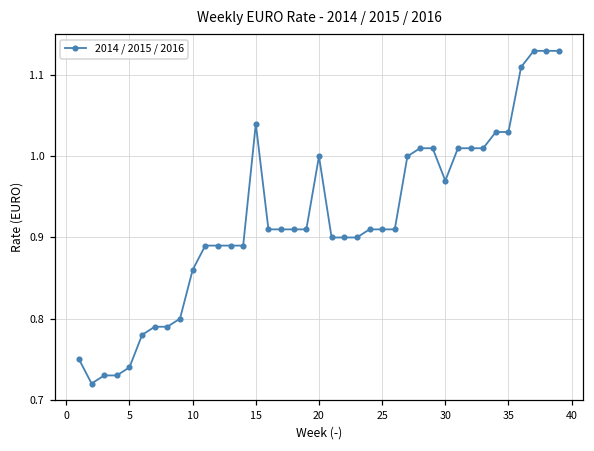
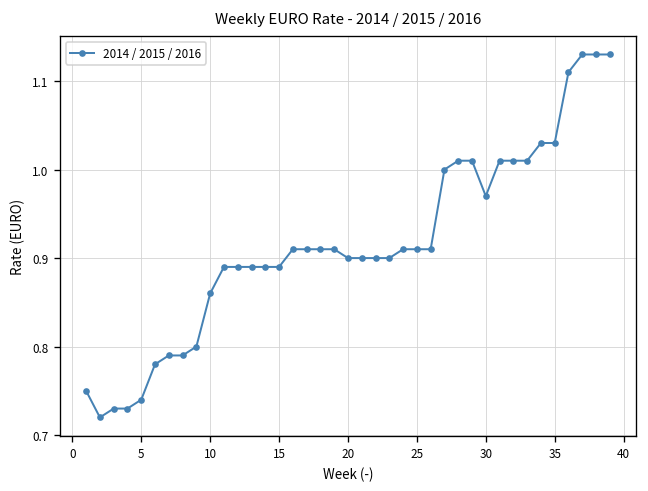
  {
    "5": 0.74,
    "10": 0.86,
-   "15": 1.04,
-   "20": 1.0,
+   "15": 0.89,
+   "20": 0.9,
    "25": 0.91,
    "30": 0.97,
    "35": 1.03
  }
